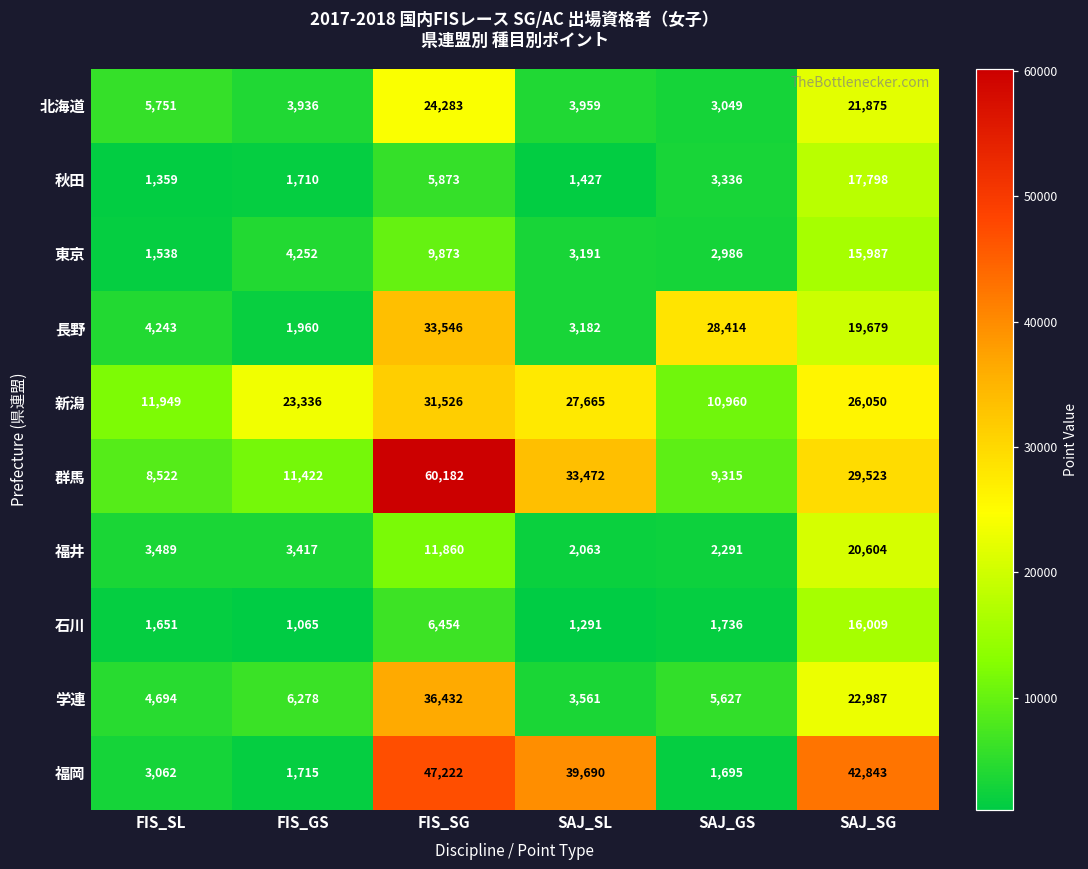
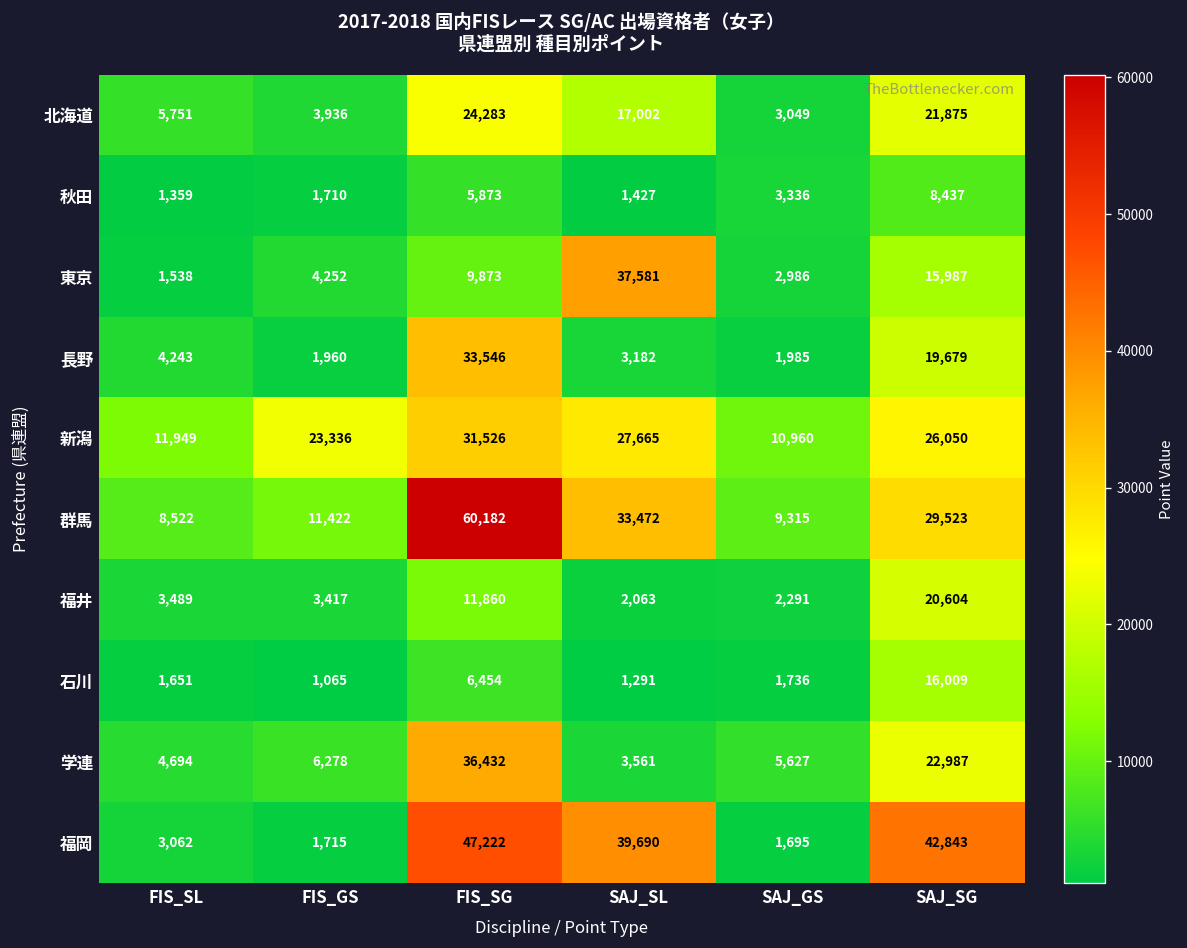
  {
    "北海道": {
      "FIS_SL": "5,751",
      "FIS_GS": "3,936",
      "FIS_SG": "24,283",
-     "SAJ_SL": "3,959",
+     "SAJ_SL": "17,002",
      "SAJ_GS": "3,049"
    },
    "秋田": {
      "FIS_SL": "1,359",
      "FIS_GS": "1,710",
      "FIS_SG": "5,873",
      "SAJ_SL": "1,427",
      "SAJ_GS": "3,336",
-     "SAJ_SG": "17,798"
+     "SAJ_SG": "8,437"
    },
    "東京": {
      "FIS_SL": "1,538",
      "FIS_GS": "4,252",
      "FIS_SG": "9,873",
-     "SAJ_SL": "3,191",
+     "SAJ_SL": "37,581",
      "SAJ_GS": "2,986",
      "SAJ_SG": "15,987"
    },
    "長野": {
      "FIS_SL": "4,243",
      "FIS_GS": "1,960",
      "FIS_SG": "33,546",
      "SAJ_SL": "3,182",
-     "SAJ_GS": "28,414",
+     "SAJ_GS": "1,985",
      "SAJ_SG": "19,679"
    },
    "新潟": {
      "FIS_SL": "11,949",
      "FIS_GS": "23,336",
      "FIS_SG": "31,526",
      "SAJ_SL": "27,665",
      "SAJ_GS": "10,960",
      "SAJ_SG": "26,050"
    },
    "群馬": {
      "FIS_SL": "8,522",
      "FIS_GS": "11,422",
      "FIS_SG": "60,182",
      "SAJ_SL": "33,472",
      "SAJ_GS": "9,315",
      "SAJ_SG": "29,523"
    },
    "福井": {
      "FIS_SL": "3,489",
      "FIS_GS": "3,417",
      "FIS_SG": "11,860",
      "SAJ_SL": "2,063",
      "SAJ_GS": "2,291",
      "SAJ_SG": "20,604"
    },
    "石川": {
      "FIS_SL": "1,651",
      "FIS_GS": "1,065",
      "FIS_SG": "6,454",
      "SAJ_SL": "1,291",
      "SAJ_GS": "1,736",
      "SAJ_SG": "16,009"
    },
    "学連": {
      "FIS_SL": "4,694",
      "FIS_GS": "6,278",
      "FIS_SG": "36,432",
      "SAJ_SL": "3,561",
      "SAJ_GS": "5,627",
      "SAJ_SG": "22,987"
    },
    "福岡": {
      "FIS_SL": "3,062",
      "FIS_GS": "1,715",
      "FIS_SG": "47,222",
      "SAJ_SL": "39,690",
      "SAJ_GS": "1,695",
      "SAJ_SG": "42,843"
    }
  }
